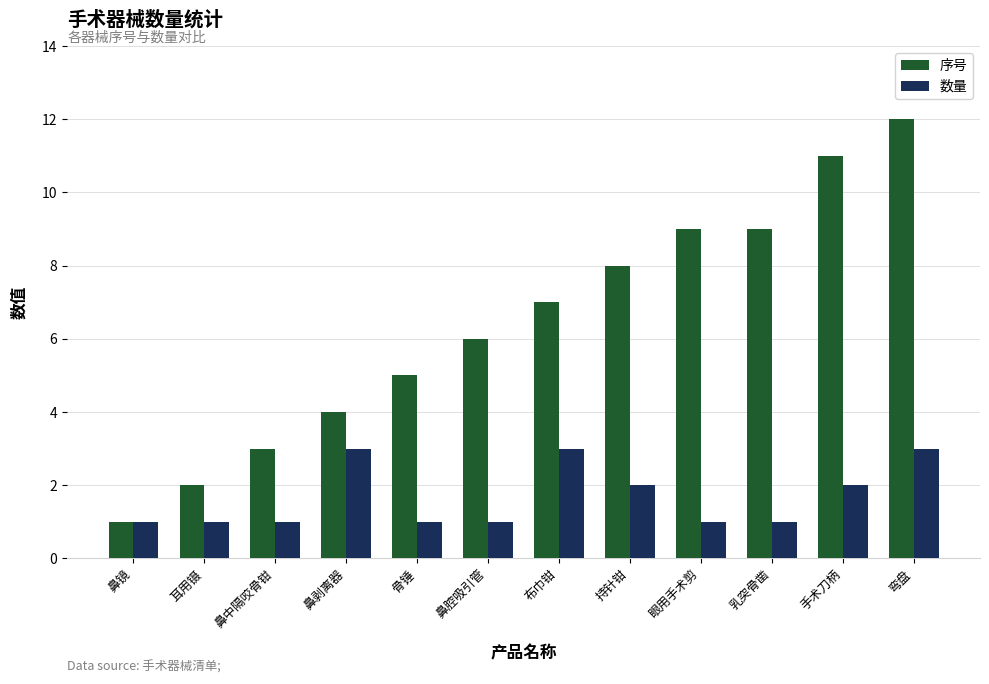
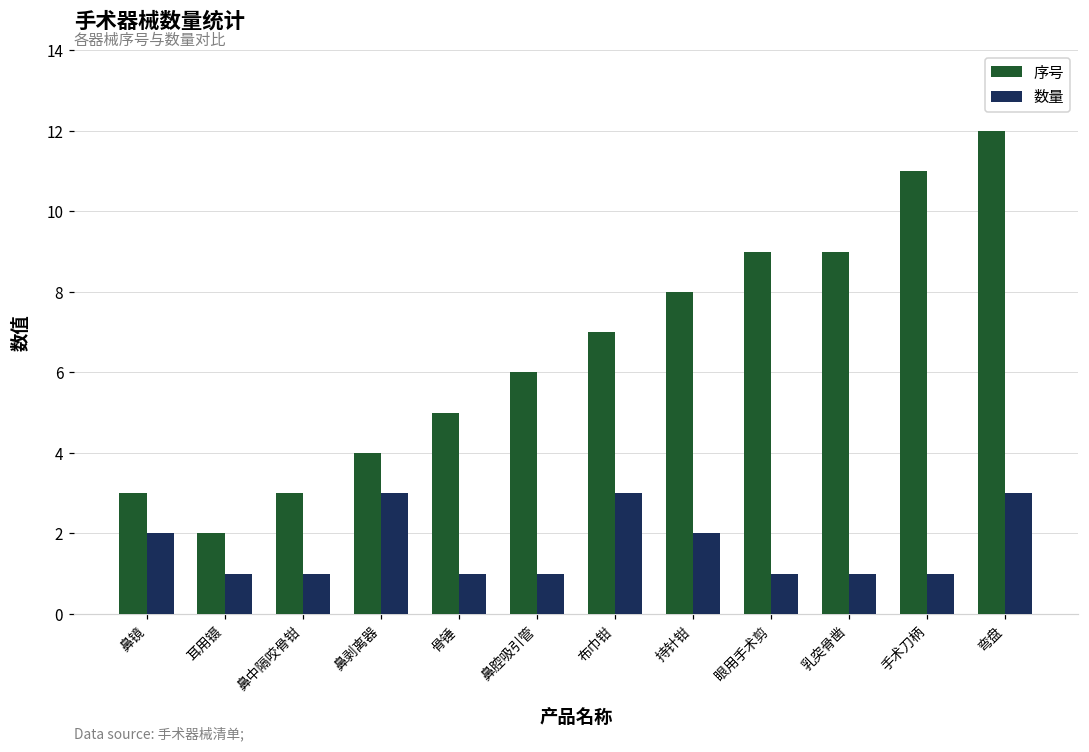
  {
    "序号": {
-     "鼻镜": 1,
+     "鼻镜": 3,
      "耳用镊": 2,
      "鼻中隔咬骨钳": 3,
      "鼻剥离器": 4,
      "骨锤": 5,
      "鼻腔吸引管": 6,
      "布巾钳": 7,
      "持针钳": 8,
      "眼用手术剪": 9,
      "乳突骨凿": 9,
      "手术刀柄": 11,
      "弯盘": 12
    },
    "数量": {
-     "鼻镜": 1,
+     "鼻镜": 2,
      "耳用镊": 1,
      "鼻中隔咬骨钳": 1,
      "鼻剥离器": 3,
      "骨锤": 1,
      "鼻腔吸引管": 1,
      "布巾钳": 3,
      "持针钳": 2,
      "眼用手术剪": 1,
      "乳突骨凿": 1,
-     "手术刀柄": 2,
+     "手术刀柄": 1,
      "弯盘": 3
    }
  }
